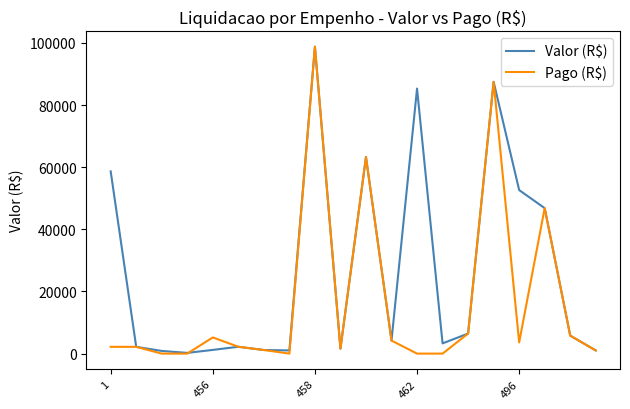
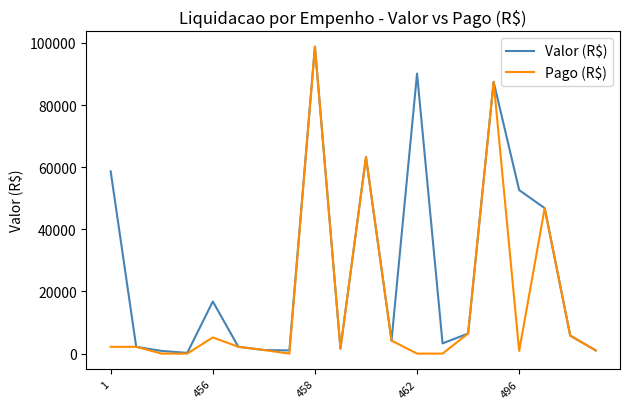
  {
    "Valor (R$)": {
      "1": 59000,
-     "456": 1000,
-     "462": 85000,
+     "456": 17000,
+     "462": 90000,
      "496": 53000
    },
    "Pago (R$)": {
      "1": 2000,
      "456": 5000,
      "462": 0,
-     "496": 4000
+     "496": 1000
    }
  }
